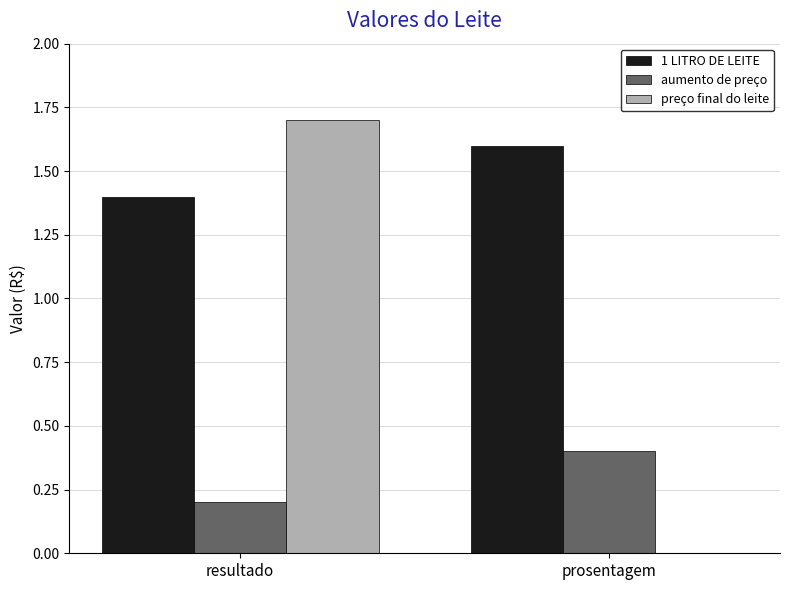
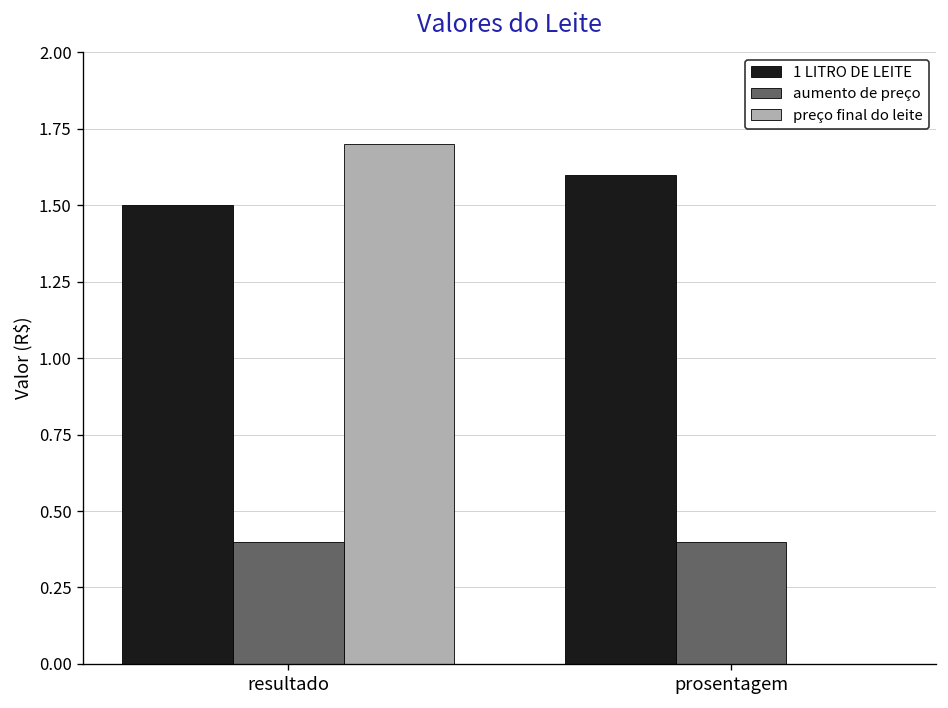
  {
    "1 LITRO DE LEITE": {
-     "resultado": 1.4,
+     "resultado": 1.5,
      "prosentagem": 1.6
    },
    "aumento de preço": {
-     "resultado": 0.2,
+     "resultado": 0.4,
      "prosentagem": 0.4
    },
    "preço final do leite": {
      "resultado": 1.7,
      "prosentagem": 0.0
    }
  }
